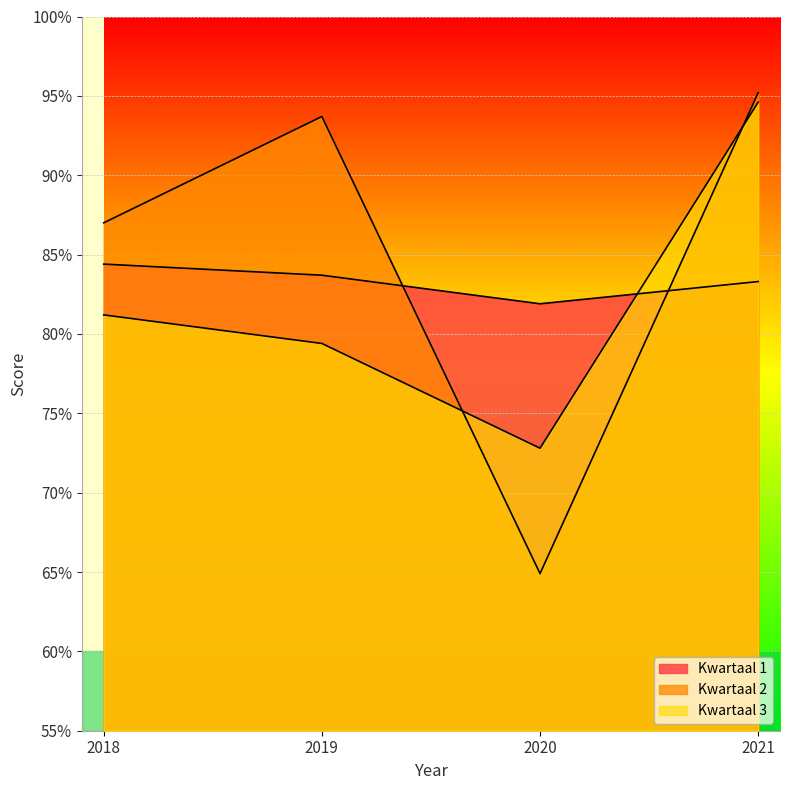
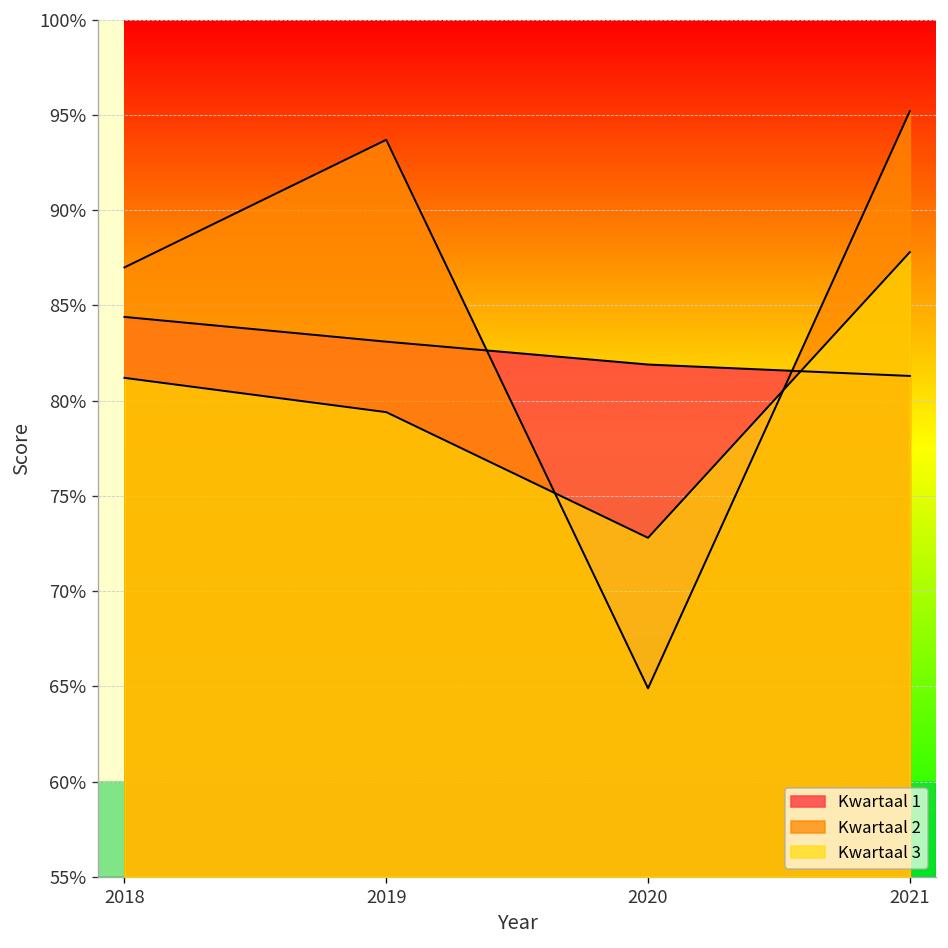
  {
    "Kwartaal 1": {
      "2018": "84.4%",
-     "2019": "83.7%",
+     "2019": "83.1%",
      "2020": "81.9%",
-     "2021": "83.3%"
+     "2021": "81.3%"
    },
    "Kwartaal 2": {
      "2018": "87.0%",
      "2019": "93.7%",
      "2020": "64.9%",
      "2021": "95.2%"
    },
    "Kwartaal 3": {
      "2018": "81.2%",
      "2019": "79.4%",
      "2020": "72.8%",
-     "2021": "94.6%"
+     "2021": "87.8%"
    }
  }
